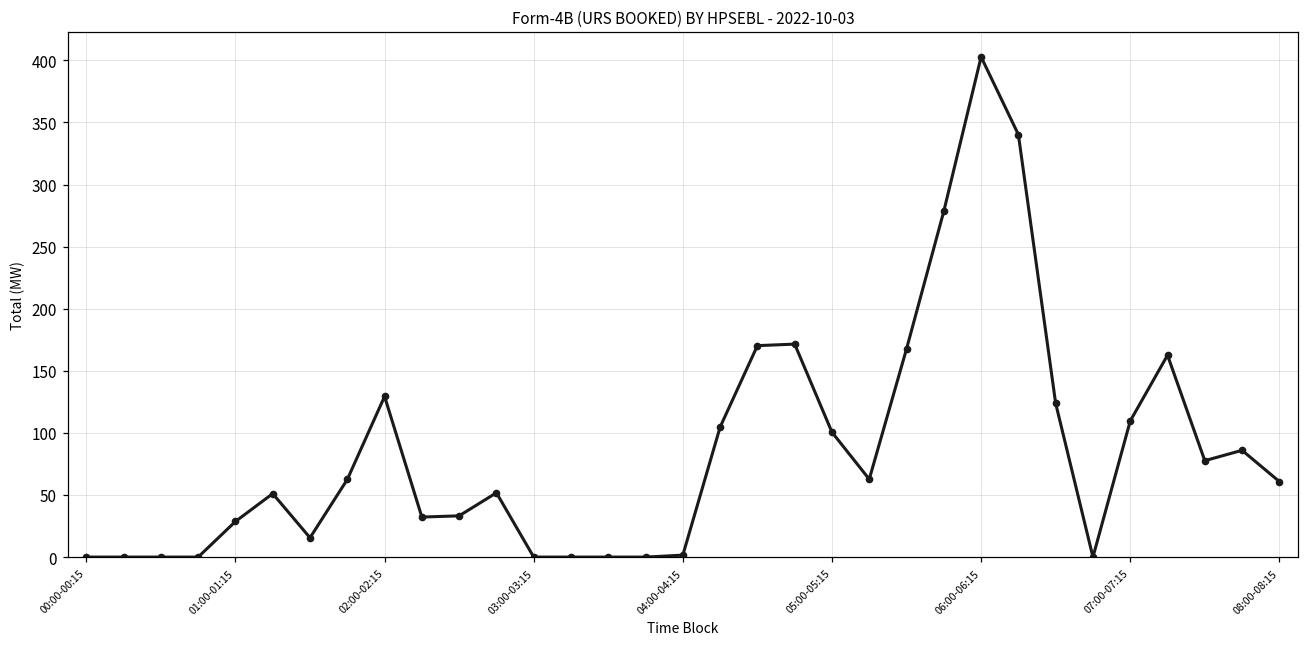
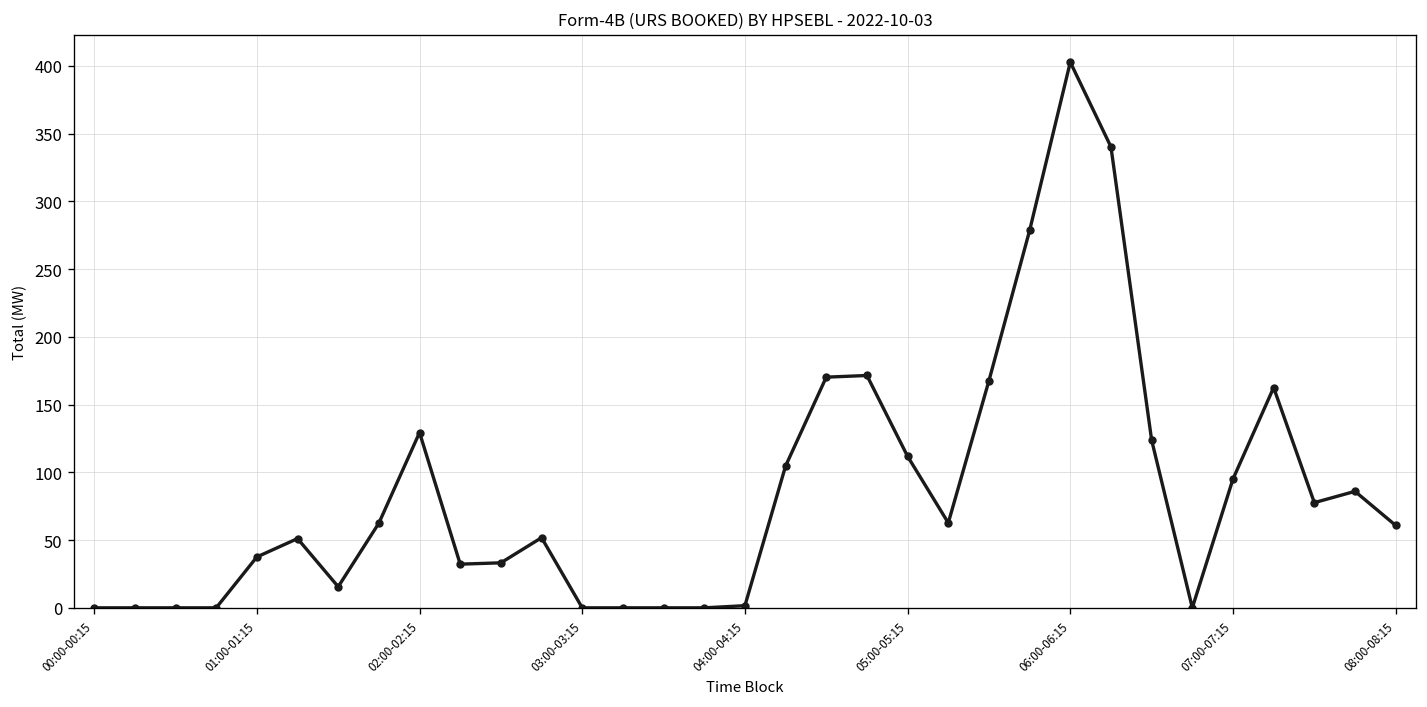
  {
    "00:00-00:15": 0,
-   "01:00-01:15": 29,
+   "01:00-01:15": 38,
    "02:00-02:15": 129,
    "03:00-03:15": 0,
    "04:00-04:15": 2,
-   "05:00-05:15": 101,
+   "05:00-05:15": 112,
    "06:00-06:15": 403,
-   "07:00-07:15": 110,
+   "07:00-07:15": 95,
    "08:00-08:15": 61
  }
